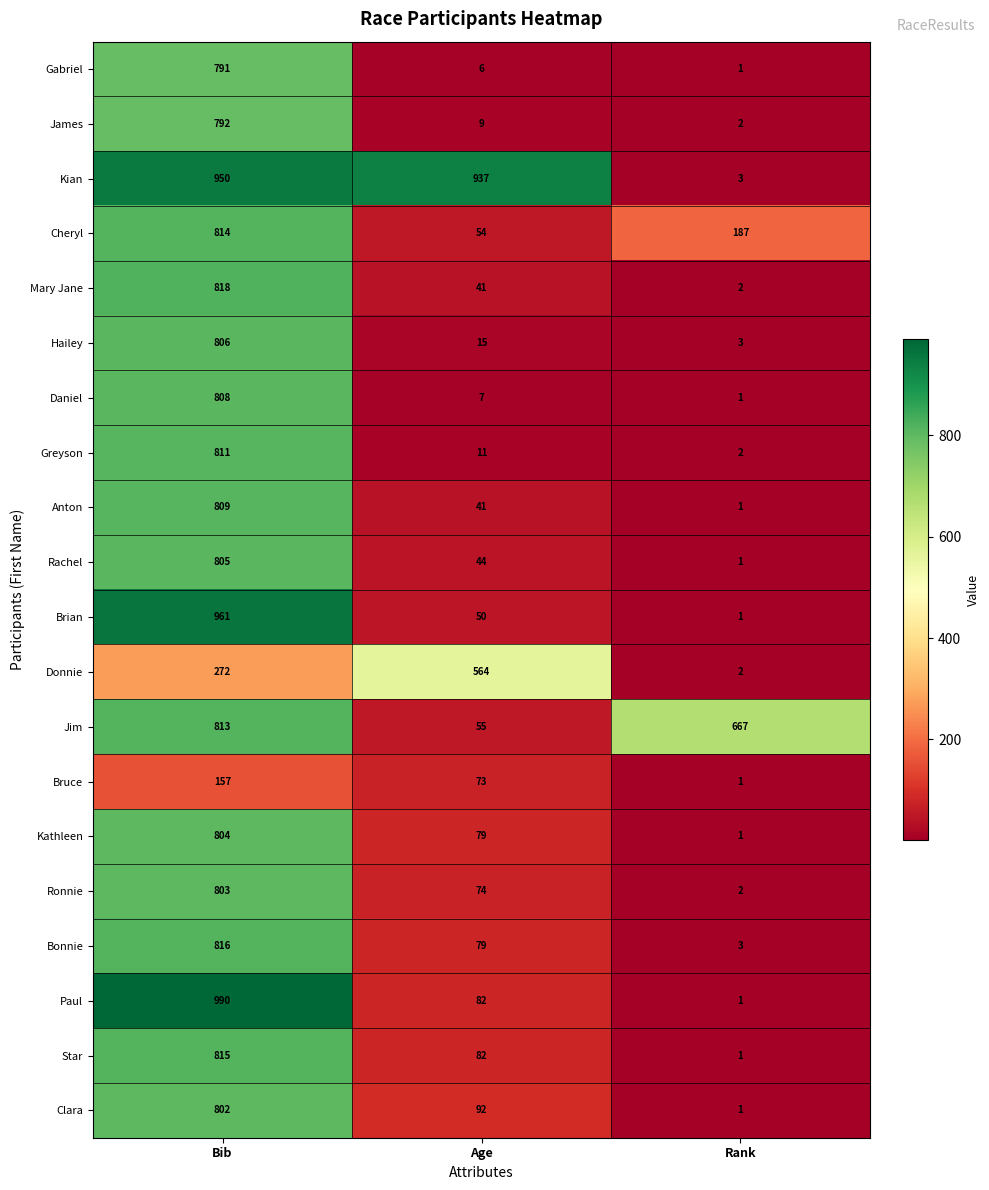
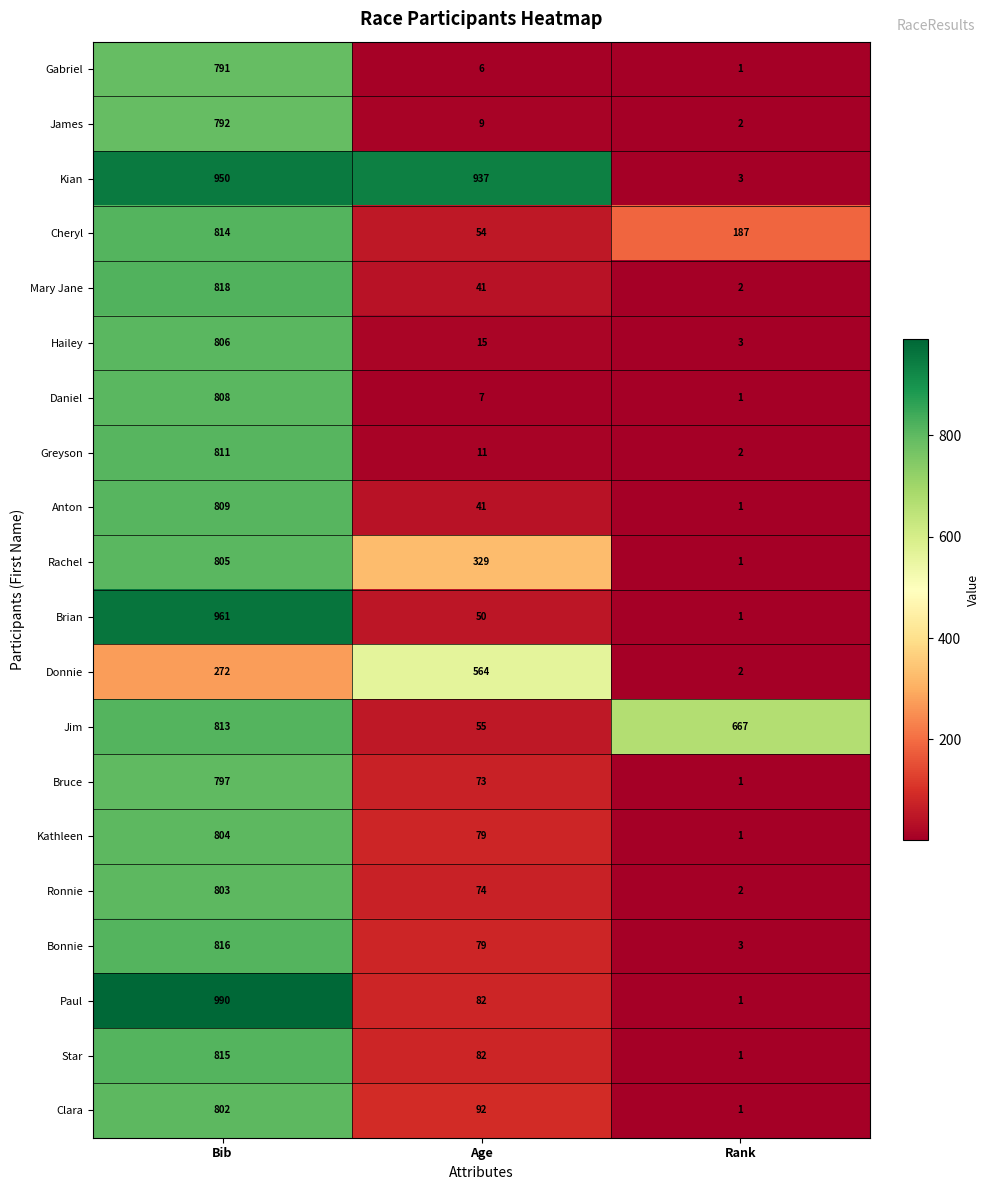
  {
    "Gabriel": {
      "Bib": 791,
      "Age": 6,
      "Rank": 1
    },
    "James": {
      "Bib": 792,
      "Age": 9,
      "Rank": 2
    },
    "Kian": {
      "Bib": 950,
      "Age": 937,
      "Rank": 3
    },
    "Cheryl": {
      "Bib": 814,
      "Age": 54,
      "Rank": 187
    },
    "Mary Jane": {
      "Bib": 818,
      "Age": 41,
      "Rank": 2
    },
    "Hailey": {
      "Bib": 806,
      "Age": 15,
      "Rank": 3
    },
    "Daniel": {
      "Bib": 808,
      "Age": 7,
      "Rank": 1
    },
    "Greyson": {
      "Bib": 811,
      "Age": 11,
      "Rank": 2
    },
    "Anton": {
      "Bib": 809,
      "Age": 41,
      "Rank": 1
    },
    "Rachel": {
      "Bib": 805,
-     "Age": 44,
+     "Age": 329,
      "Rank": 1
    },
    "Brian": {
      "Bib": 961,
      "Age": 50,
      "Rank": 1
    },
    "Donnie": {
      "Bib": 272,
      "Age": 564,
      "Rank": 2
    },
    "Jim": {
      "Bib": 813,
      "Age": 55,
      "Rank": 667
    },
    "Bruce": {
-     "Bib": 157,
+     "Bib": 797,
      "Age": 73,
      "Rank": 1
    },
    "Kathleen": {
      "Bib": 804,
      "Age": 79,
      "Rank": 1
    },
    "Ronnie": {
      "Bib": 803,
      "Age": 74,
      "Rank": 2
    },
    "Bonnie": {
      "Bib": 816,
      "Age": 79,
      "Rank": 3
    },
    "Paul": {
      "Bib": 990,
      "Age": 82,
      "Rank": 1
    },
    "Star": {
      "Bib": 815,
      "Age": 82,
      "Rank": 1
    },
    "Clara": {
      "Bib": 802,
      "Age": 92,
      "Rank": 1
    }
  }
